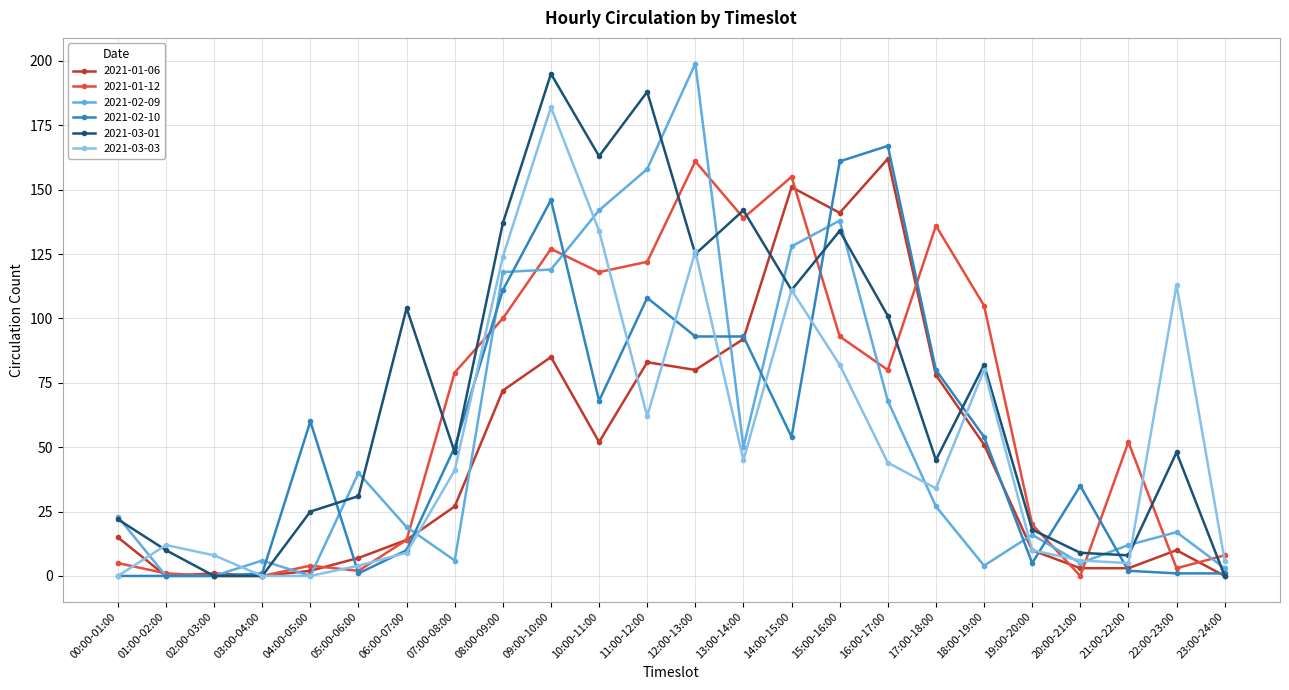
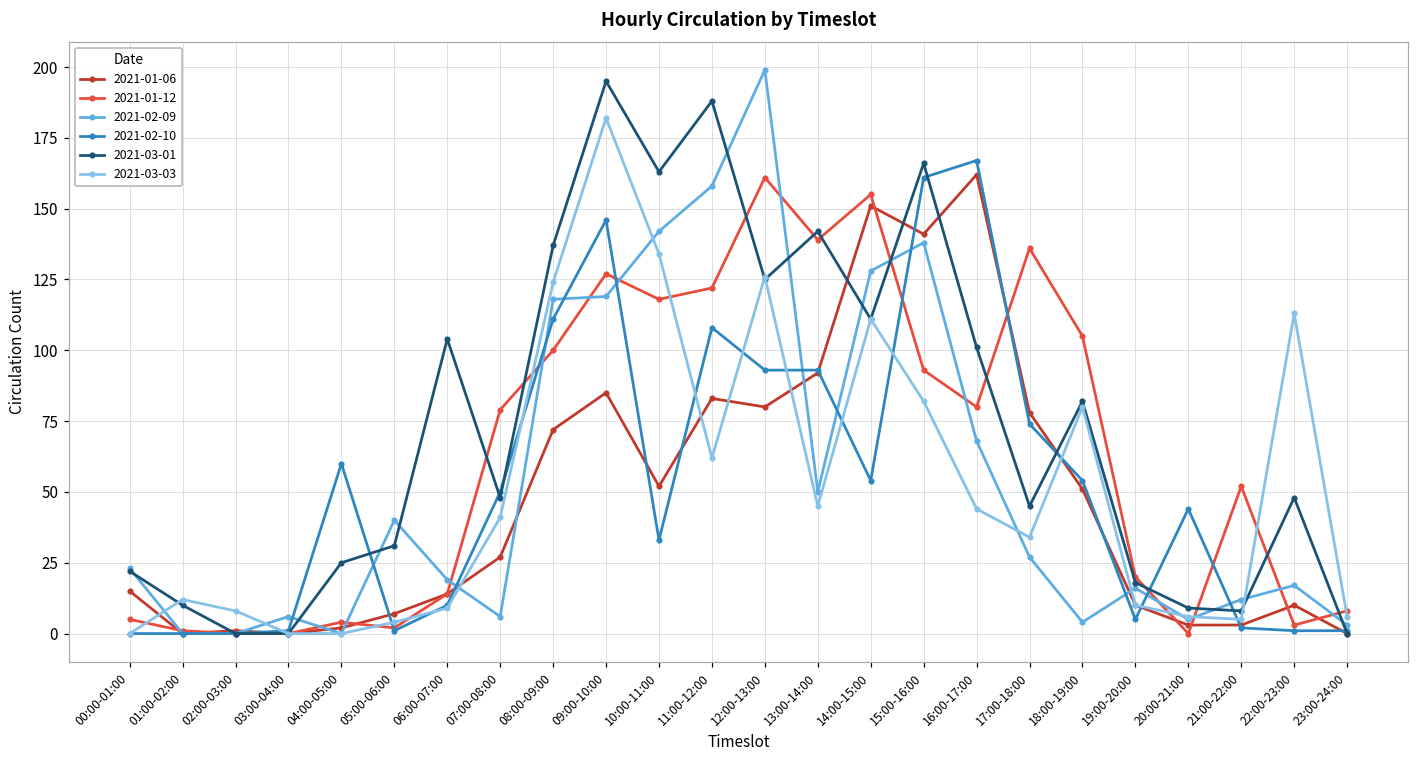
  {
    "2021-02-10": {
      "03:00-04:00": 1,
      "04:00-05:00": 60,
      "05:00-06:00": 1,
      "06:00-07:00": 10,
      "07:00-08:00": 50,
      "08:00-09:00": 111,
      "09:00-10:00": 146,
-     "10:00-11:00": 68,
+     "10:00-11:00": 33,
      "11:00-12:00": 108,
      "12:00-13:00": 93,
      "14:00-15:00": 54,
      "15:00-16:00": 161,
      "16:00-17:00": 167,
-     "17:00-18:00": 80,
+     "17:00-18:00": 74,
      "18:00-19:00": 54,
      "19:00-20:00": 5,
-     "20:00-21:00": 35,
+     "20:00-21:00": 44,
      "21:00-22:00": 2,
      "22:00-23:00": 1,
      "23:00-24:00": 1
    },
    "2021-03-01": {
      "00:00-01:00": 22,
      "01:00-02:00": 10,
      "04:00-05:00": 25,
      "05:00-06:00": 31,
      "06:00-07:00": 104,
      "07:00-08:00": 48,
      "08:00-09:00": 137,
      "09:00-10:00": 195,
      "10:00-11:00": 163,
      "11:00-12:00": 188,
      "12:00-13:00": 125,
      "13:00-14:00": 142,
-     "15:00-16:00": 134,
+     "15:00-16:00": 166,
      "16:00-17:00": 101,
      "17:00-18:00": 45,
      "18:00-19:00": 82,
      "19:00-20:00": 18,
      "20:00-21:00": 9,
      "21:00-22:00": 8,
      "22:00-23:00": 48
    }
  }
